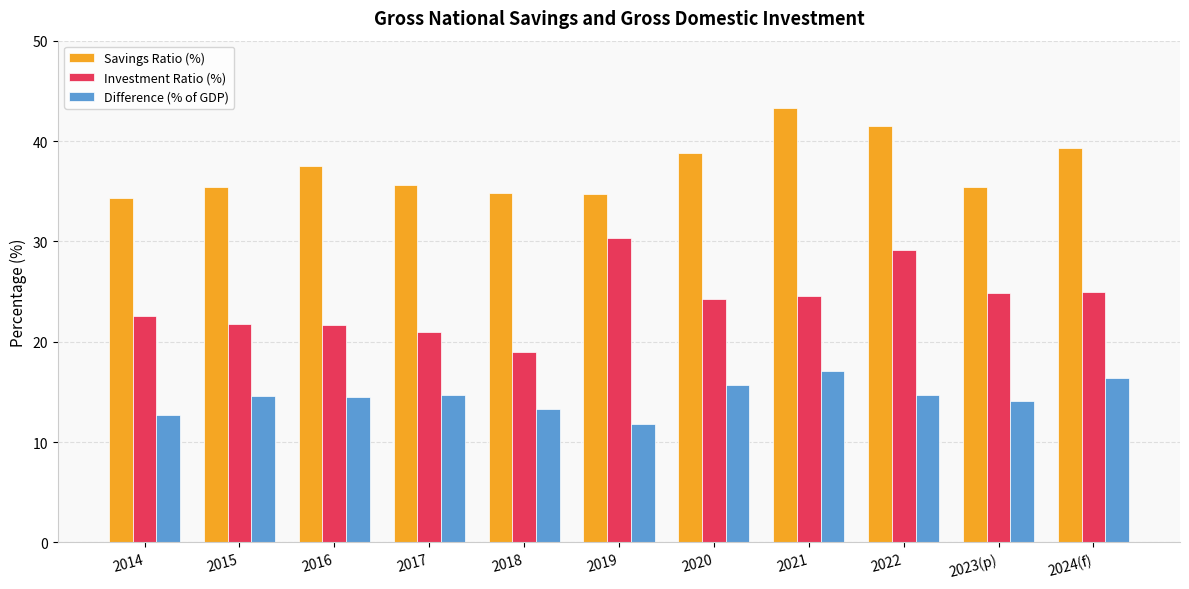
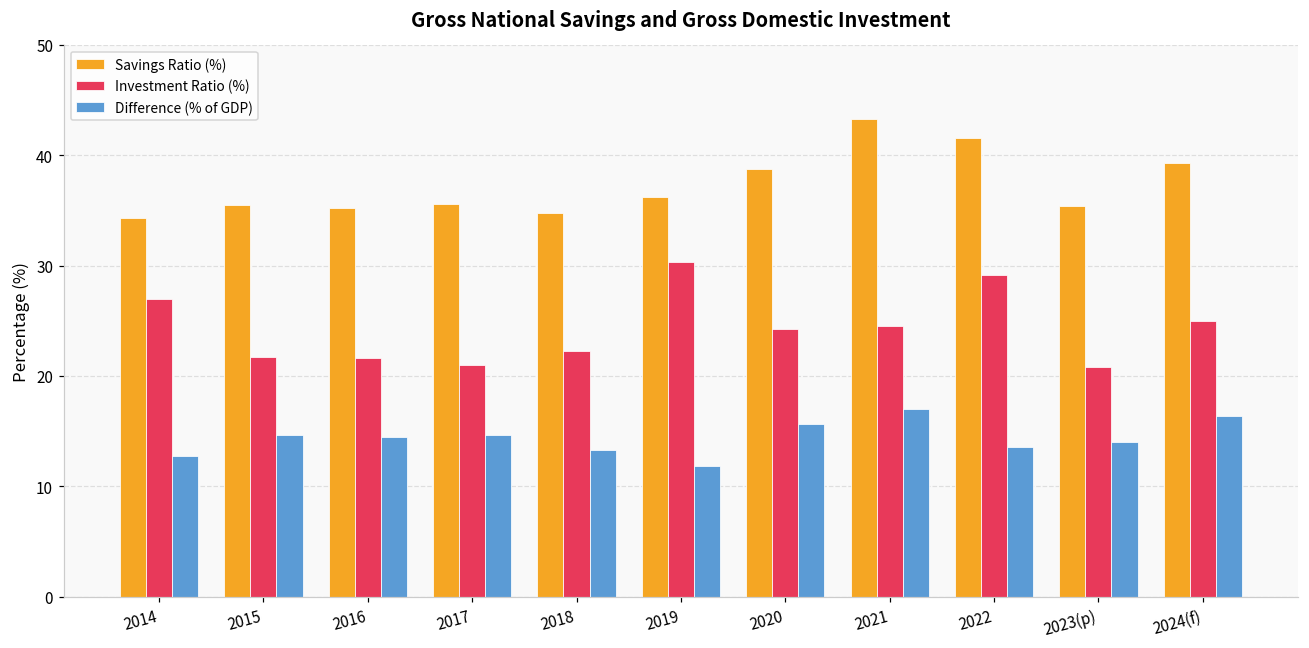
  {
    "Savings Ratio (%)": {
      "2014": 34.4,
      "2015": 35.5,
-     "2016": 37.5,
+     "2016": 35.2,
      "2017": 35.6,
      "2018": 34.8,
-     "2019": 34.7,
+     "2019": 36.2,
      "2020": 38.8,
      "2021": 43.3,
      "2022": 41.5,
      "2023(p)": 35.4,
      "2024(f)": 39.3
    },
    "Investment Ratio (%)": {
-     "2014": 22.6,
+     "2014": 27.0,
      "2015": 21.7,
      "2016": 21.6,
      "2017": 21.0,
-     "2018": 19.0,
+     "2018": 22.2,
      "2019": 30.3,
      "2020": 24.2,
      "2021": 24.5,
      "2022": 29.1,
-     "2023(p)": 24.8,
+     "2023(p)": 20.9,
      "2024(f)": 25.0
    },
    "Difference (% of GDP)": {
      "2014": 12.7,
      "2015": 14.6,
      "2016": 14.5,
      "2017": 14.7,
      "2018": 13.3,
      "2019": 11.8,
      "2020": 15.7,
      "2021": 17.1,
-     "2022": 14.7,
+     "2022": 13.6,
      "2023(p)": 14.1,
      "2024(f)": 16.4
    }
  }
